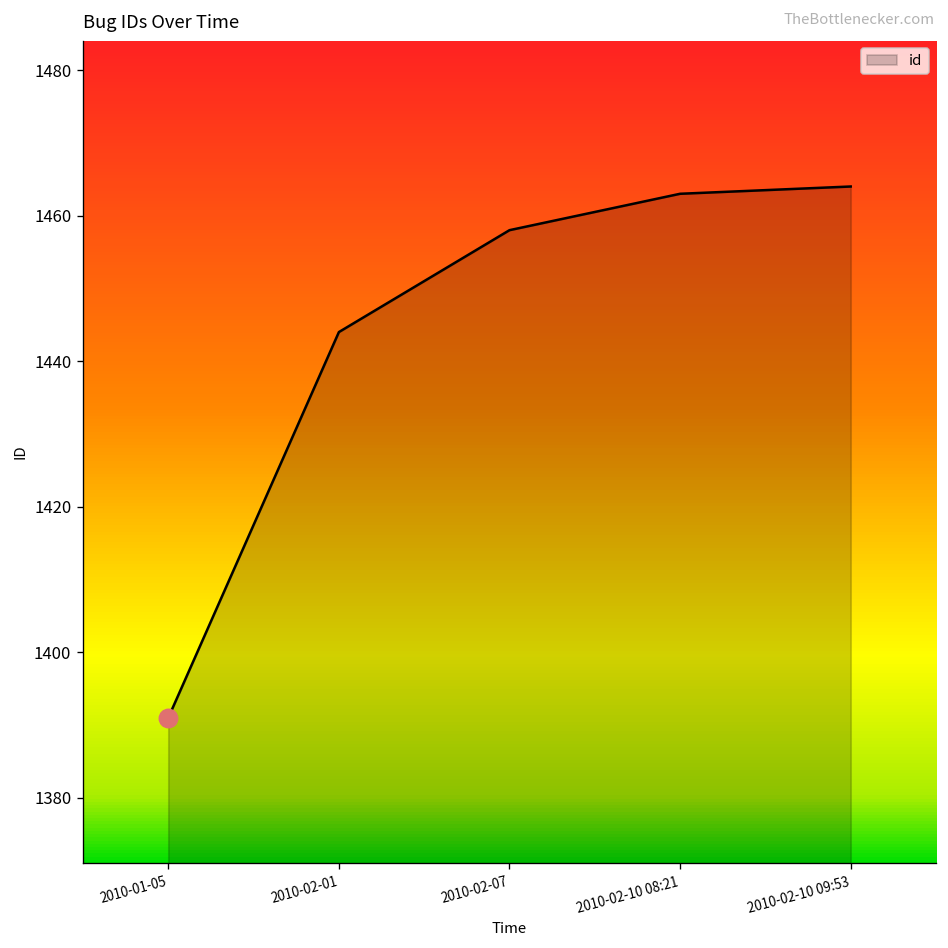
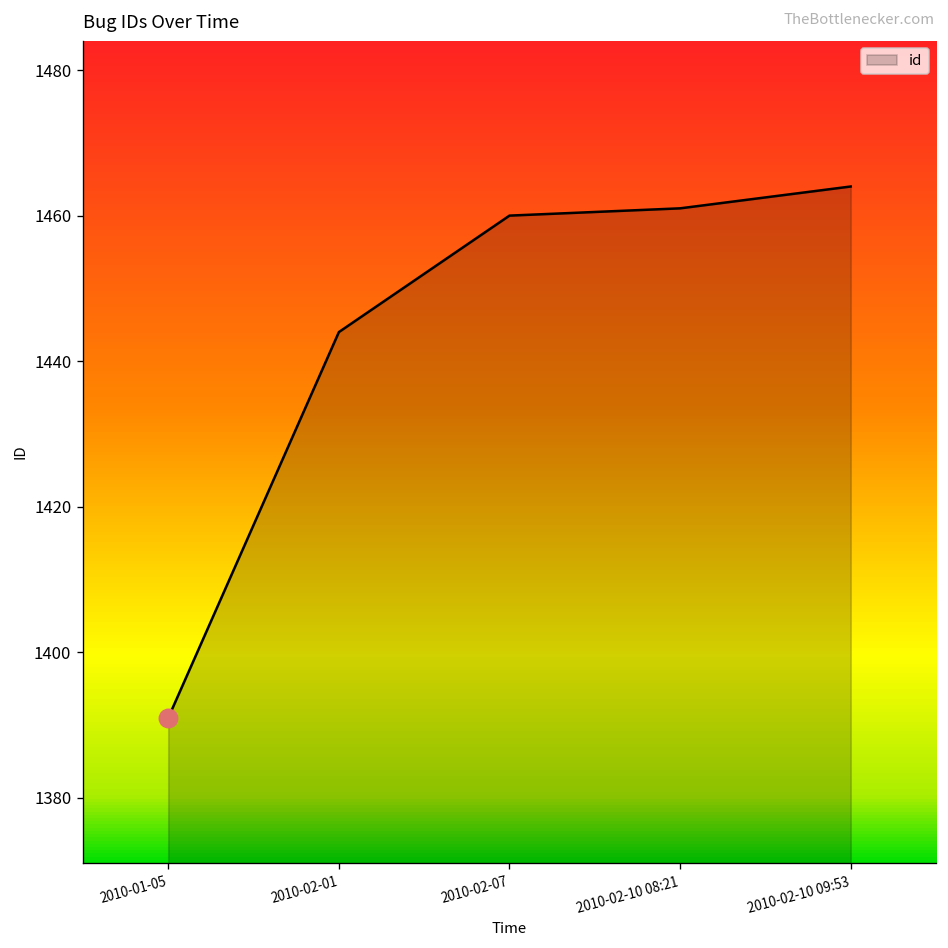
  {
    "id": {
      "2010-02-01": 1444,
-     "2010-02-07": 1458,
-     "2010-02-10 08:21": 1463,
+     "2010-02-07": 1460,
+     "2010-02-10 08:21": 1461,
      "2010-02-10 09:53": 1464
    }
  }
